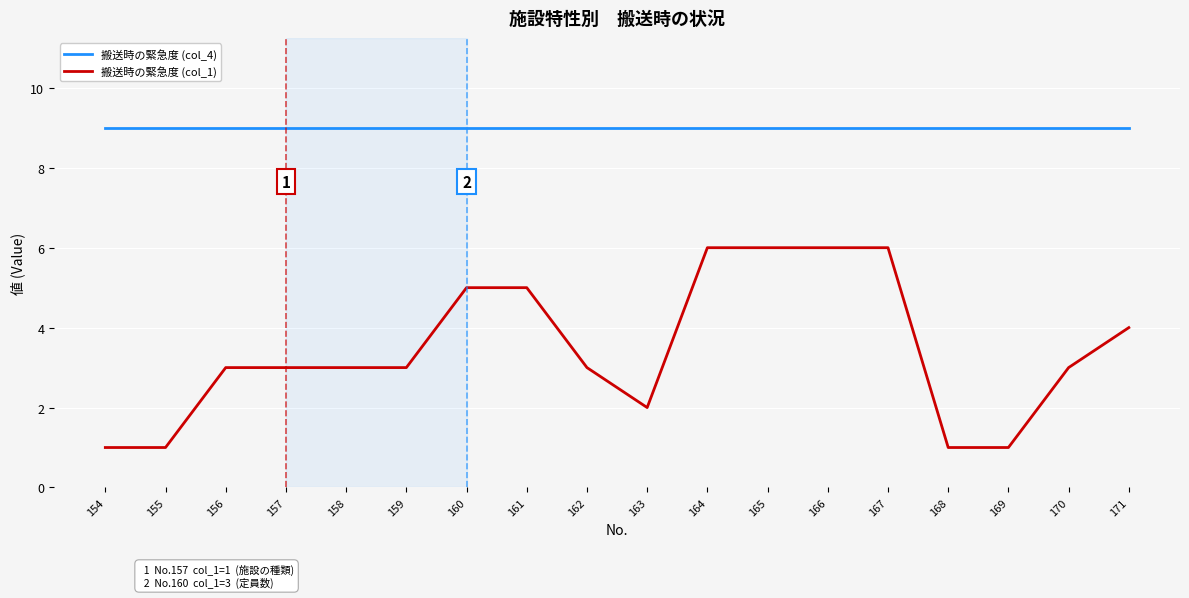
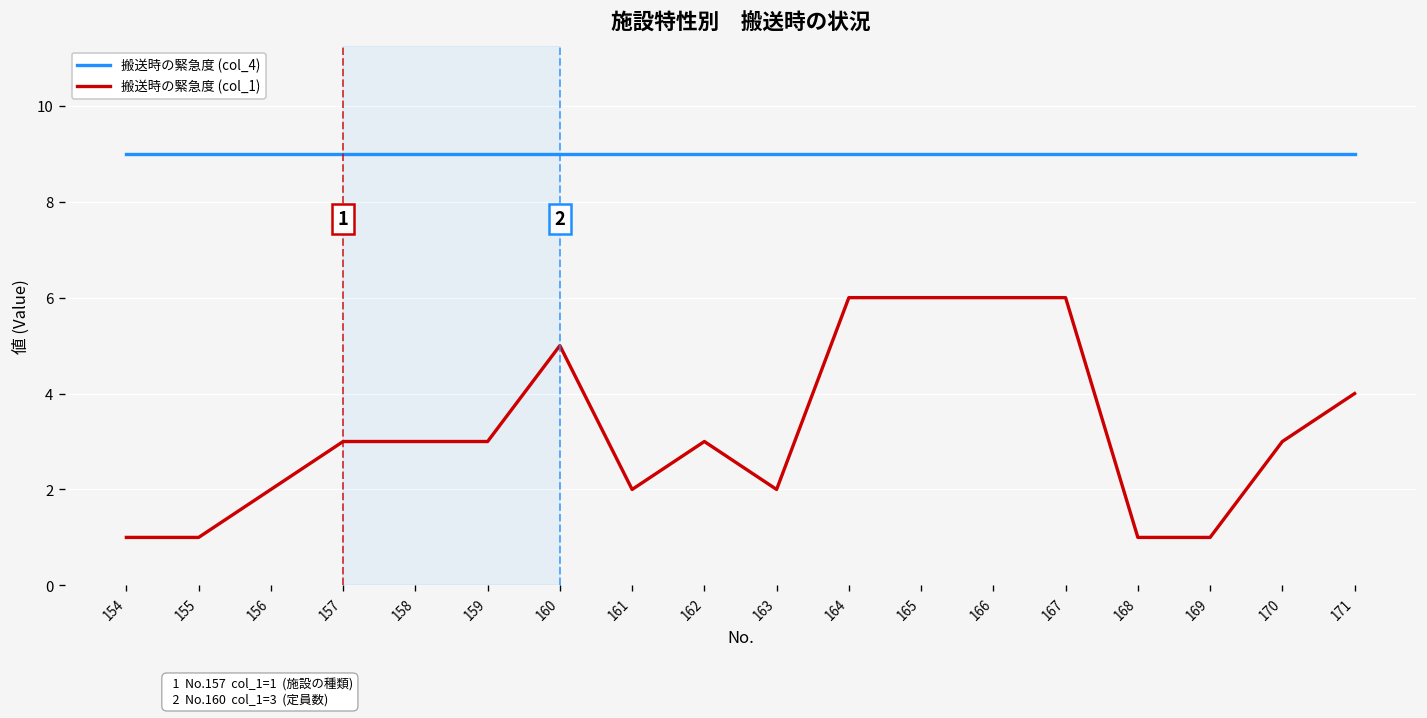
  {
    "搬送時の緊急度 (col_4)": {
      "154": 9,
      "155": 9,
      "156": 9,
      "157": 9,
      "158": 9,
      "159": 9,
      "160": 9,
      "161": 9,
      "162": 9,
      "163": 9,
      "164": 9,
      "165": 9,
      "166": 9,
      "167": 9,
      "168": 9,
      "169": 9,
      "170": 9,
      "171": 9
    },
    "搬送時の緊急度 (col_1)": {
      "154": 1,
      "155": 1,
-     "156": 3,
+     "156": 2,
      "157": 3,
      "158": 3,
      "159": 3,
      "160": 5,
-     "161": 5,
+     "161": 2,
      "162": 3,
      "163": 2,
      "164": 6,
      "165": 6,
      "166": 6,
      "167": 6,
      "168": 1,
      "169": 1,
      "170": 3,
      "171": 4
    }
  }
